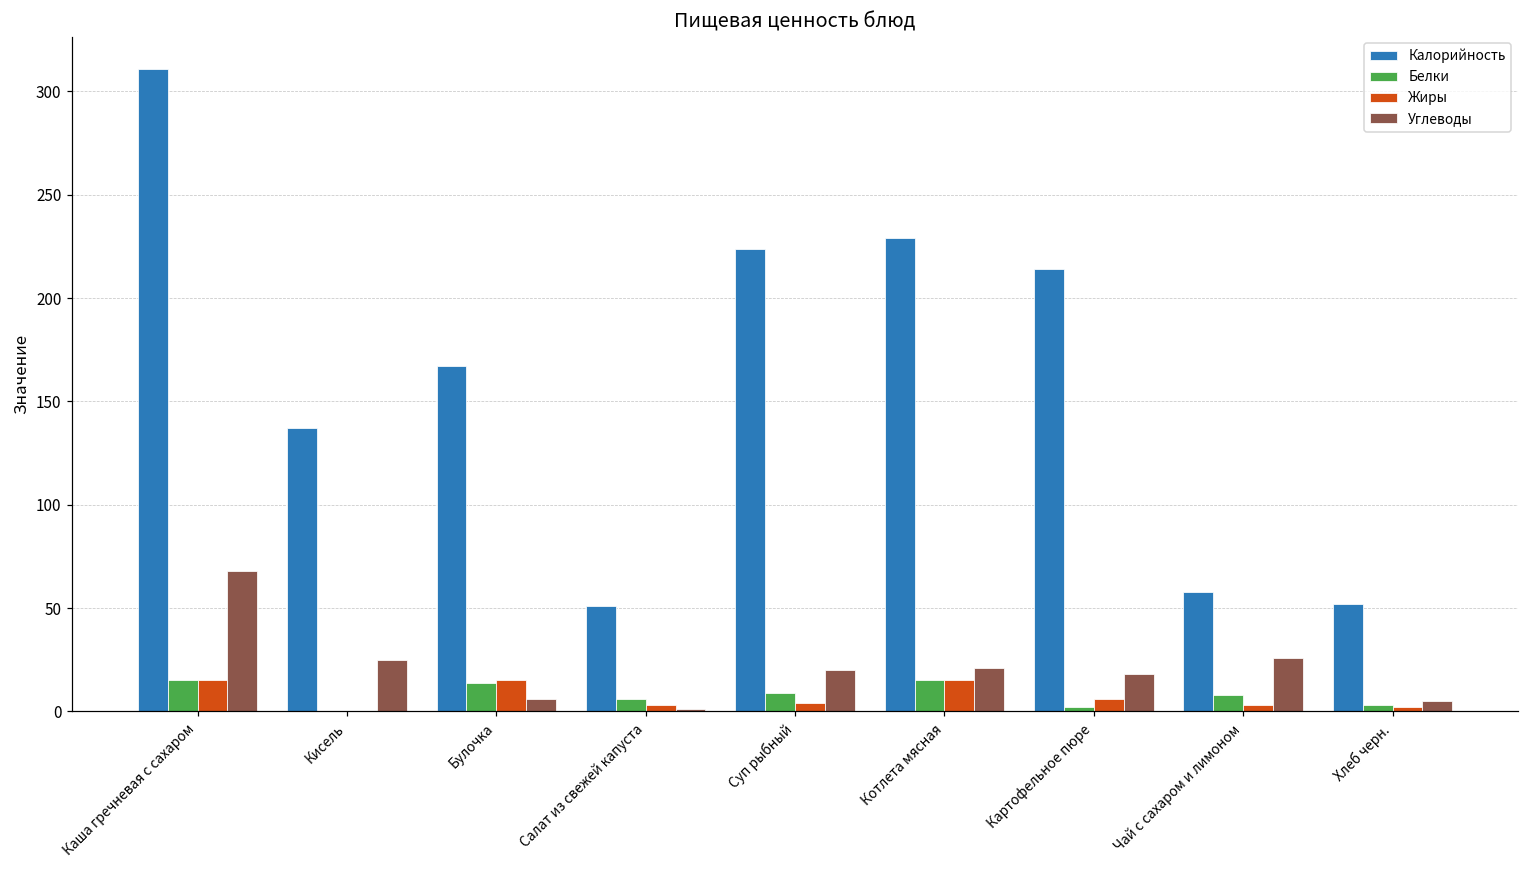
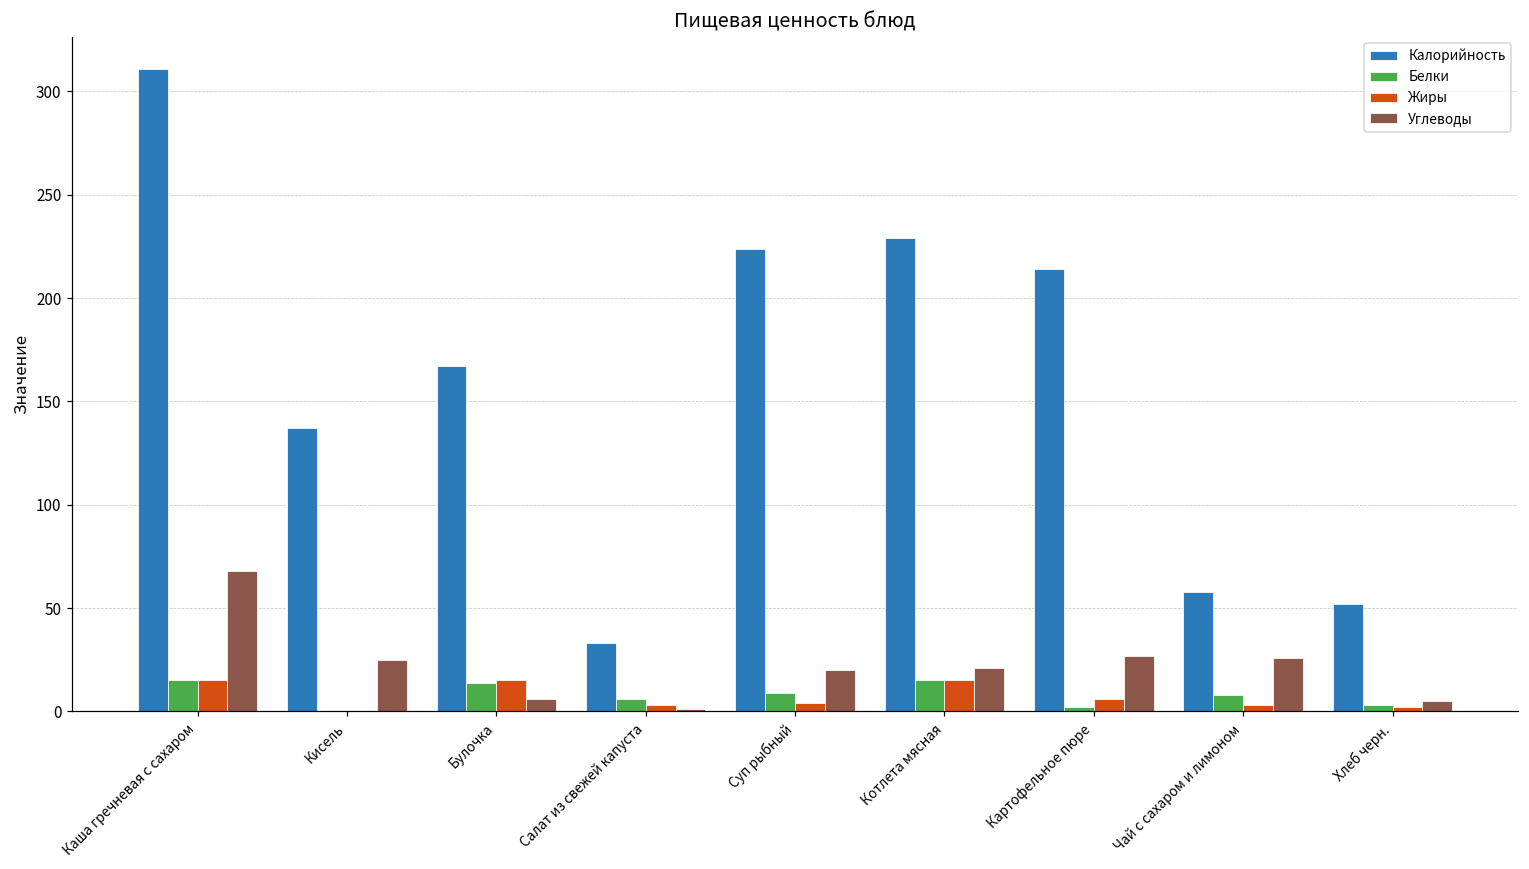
  {
    "Калорийность": {
      "Каша гречневая с сахаром": 311,
      "Кисель": 137,
      "Булочка": 167,
-     "Салат из свежей капуста": 51,
+     "Салат из свежей капуста": 33,
      "Суп рыбный": 224,
      "Котлета мясная": 229,
      "Картофельное пюре": 214,
      "Чай с сахаром и лимоном": 58,
      "Хлеб черн.": 52
    },
    "Белки": {
      "Каша гречневая с сахаром": 15,
      "Кисель": 0,
      "Булочка": 14,
      "Салат из свежей капуста": 6,
      "Суп рыбный": 9,
      "Котлета мясная": 15,
      "Картофельное пюре": 2,
      "Чай с сахаром и лимоном": 8,
      "Хлеб черн.": 3
    },
    "Жиры": {
      "Каша гречневая с сахаром": 15,
      "Кисель": 0,
      "Булочка": 15,
      "Салат из свежей капуста": 3,
      "Суп рыбный": 4,
      "Котлета мясная": 15,
      "Картофельное пюре": 6,
      "Чай с сахаром и лимоном": 3,
      "Хлеб черн.": 2
    },
    "Углеводы": {
      "Каша гречневая с сахаром": 68,
      "Кисель": 25,
      "Булочка": 6,
      "Суп рыбный": 20,
      "Котлета мясная": 21,
-     "Картофельное пюре": 18,
+     "Картофельное пюре": 27,
      "Чай с сахаром и лимоном": 26,
      "Хлеб черн.": 5
    }
  }
